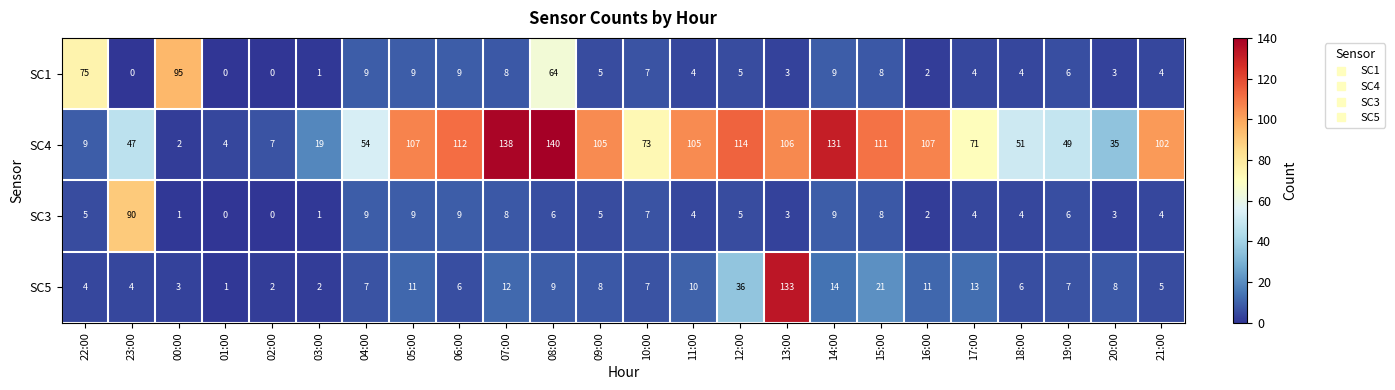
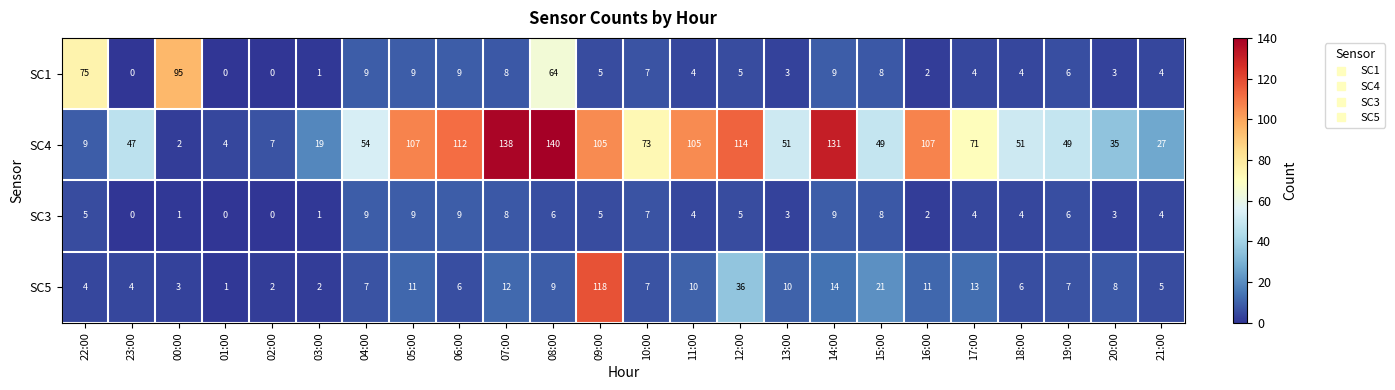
  {
    "SC1": {
      "22:00": 75,
      "23:00": 0,
      "00:00": 95,
      "01:00": 0,
      "02:00": 0,
      "03:00": 1,
      "04:00": 9,
      "05:00": 9,
      "06:00": 9,
      "07:00": 8,
      "08:00": 64,
      "09:00": 5,
      "10:00": 7,
      "11:00": 4,
      "12:00": 5,
      "13:00": 3,
      "14:00": 9,
      "15:00": 8,
      "16:00": 2,
      "17:00": 4,
      "18:00": 4,
      "19:00": 6,
      "20:00": 3,
      "21:00": 4
    },
    "SC4": {
      "22:00": 9,
      "23:00": 47,
      "00:00": 2,
      "01:00": 4,
      "02:00": 7,
      "03:00": 19,
      "04:00": 54,
      "05:00": 107,
      "06:00": 112,
      "07:00": 138,
      "08:00": 140,
      "09:00": 105,
      "10:00": 73,
      "11:00": 105,
      "12:00": 114,
-     "13:00": 106,
+     "13:00": 51,
      "14:00": 131,
-     "15:00": 111,
+     "15:00": 49,
      "16:00": 107,
      "17:00": 71,
      "18:00": 51,
      "19:00": 49,
      "20:00": 35,
-     "21:00": 102
+     "21:00": 27
    },
    "SC3": {
      "22:00": 5,
-     "23:00": 90,
+     "23:00": 0,
      "00:00": 1,
      "01:00": 0,
      "02:00": 0,
      "03:00": 1,
      "04:00": 9,
      "05:00": 9,
      "06:00": 9,
      "07:00": 8,
      "08:00": 6,
      "09:00": 5,
      "10:00": 7,
      "11:00": 4,
      "12:00": 5,
      "13:00": 3,
      "14:00": 9,
      "15:00": 8,
      "16:00": 2,
      "17:00": 4,
      "18:00": 4,
      "19:00": 6,
      "20:00": 3,
      "21:00": 4
    },
    "SC5": {
      "22:00": 4,
      "23:00": 4,
      "00:00": 3,
      "01:00": 1,
      "02:00": 2,
      "03:00": 2,
      "04:00": 7,
      "05:00": 11,
      "06:00": 6,
      "07:00": 12,
      "08:00": 9,
-     "09:00": 8,
+     "09:00": 118,
      "10:00": 7,
      "11:00": 10,
      "12:00": 36,
-     "13:00": 133,
+     "13:00": 10,
      "14:00": 14,
      "15:00": 21,
      "16:00": 11,
      "17:00": 13,
      "18:00": 6,
      "19:00": 7,
      "20:00": 8,
      "21:00": 5
    }
  }
